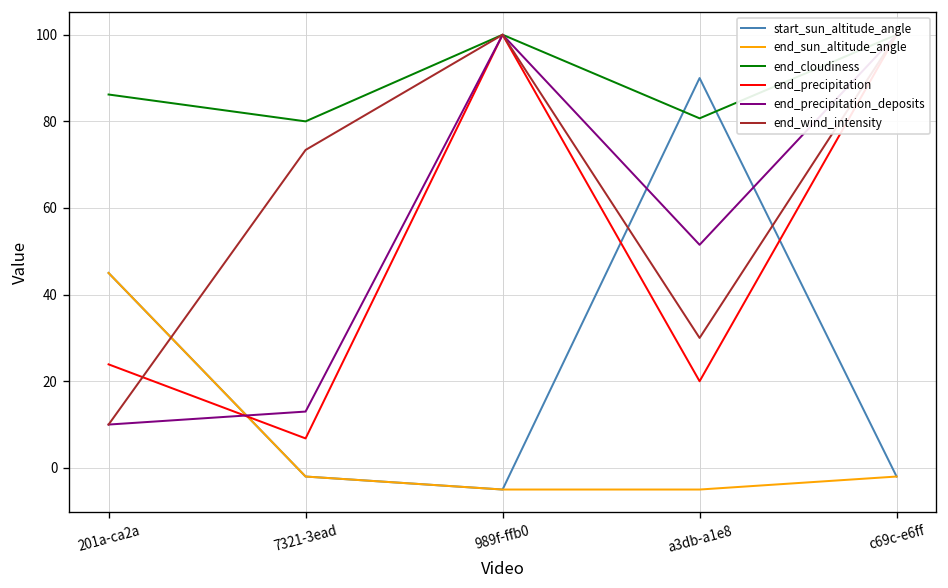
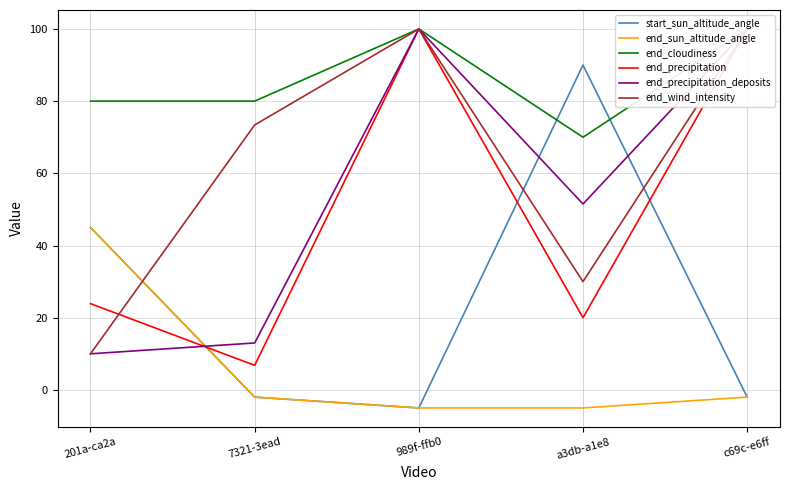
  {
    "start_sun_altitude_angle": {
      "a3db-a1e8": 90
    },
    "end_sun_altitude_angle": {
      "a3db-a1e8": -5
    },
    "end_cloudiness": {
-     "201a-ca2a": 86,
+     "201a-ca2a": 80,
      "7321-3ead": 80,
-     "a3db-a1e8": 81
+     "a3db-a1e8": 70
    },
    "end_precipitation": {
      "201a-ca2a": 24,
      "7321-3ead": 7,
      "a3db-a1e8": 20
    },
    "end_precipitation_deposits": {
      "7321-3ead": 13,
      "a3db-a1e8": 52
    },
    "end_wind_intensity": {
      "7321-3ead": 73,
      "a3db-a1e8": 30
    }
  }
